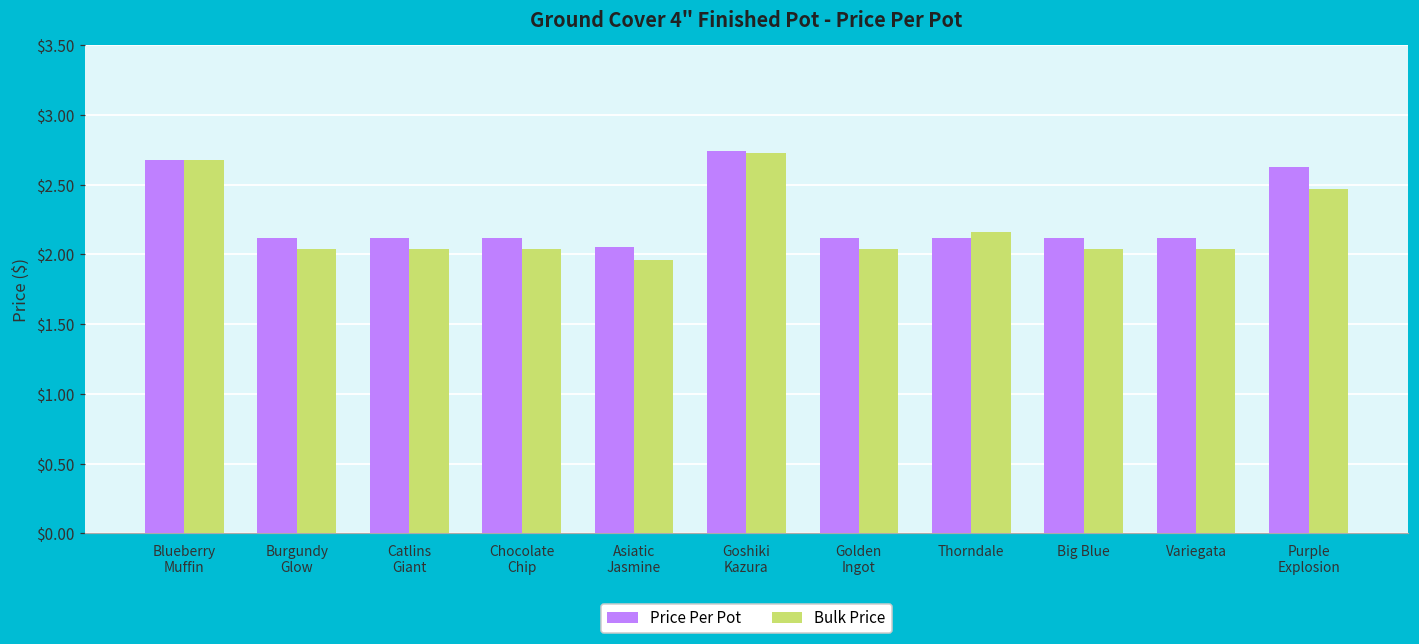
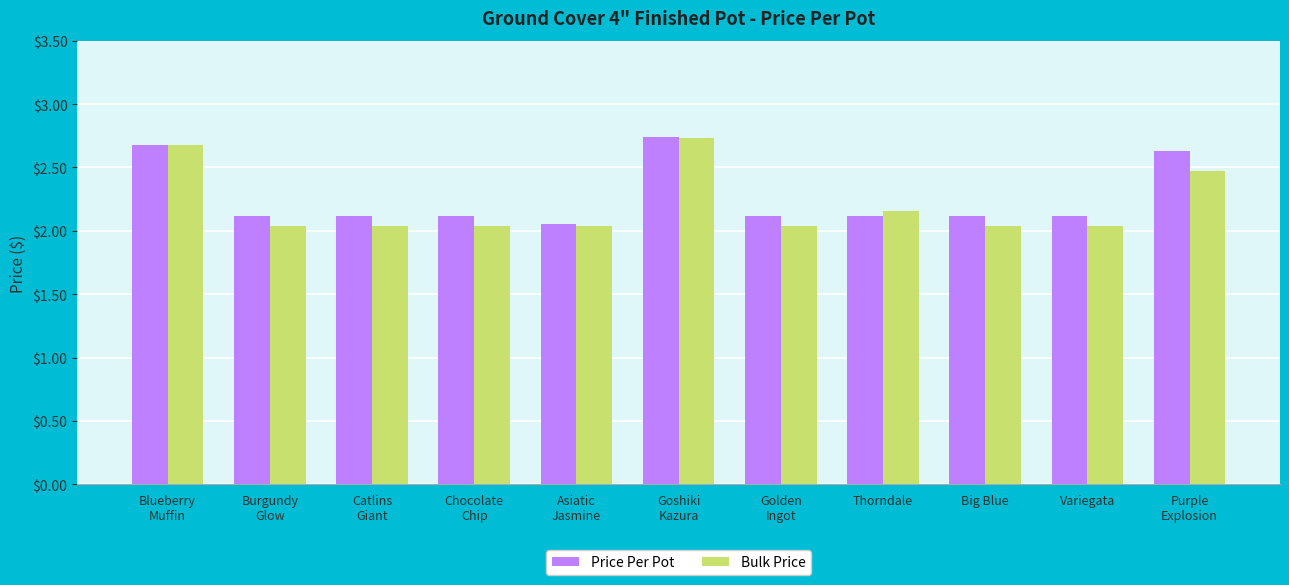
  {
    "Price Per Pot": {
      "Blueberry Muffin": "$2.68",
      "Burgundy Glow": "$2.12",
      "Catlins Giant": "$2.12",
      "Chocolate Chip": "$2.12",
      "Asiatic Jasmine": "$2.05",
      "Goshiki Kazura": "$2.74",
      "Golden Ingot": "$2.12",
      "Thorndale": "$2.12",
      "Big Blue": "$2.12",
      "Variegata": "$2.12",
      "Purple Explosion": "$2.63"
    },
    "Bulk Price": {
      "Blueberry Muffin": "$2.68",
      "Burgundy Glow": "$2.04",
      "Catlins Giant": "$2.04",
      "Chocolate Chip": "$2.04",
-     "Asiatic Jasmine": "$1.96",
+     "Asiatic Jasmine": "$2.04",
      "Goshiki Kazura": "$2.73",
      "Golden Ingot": "$2.04",
      "Thorndale": "$2.16",
      "Big Blue": "$2.04",
      "Variegata": "$2.04",
      "Purple Explosion": "$2.47"
    }
  }
